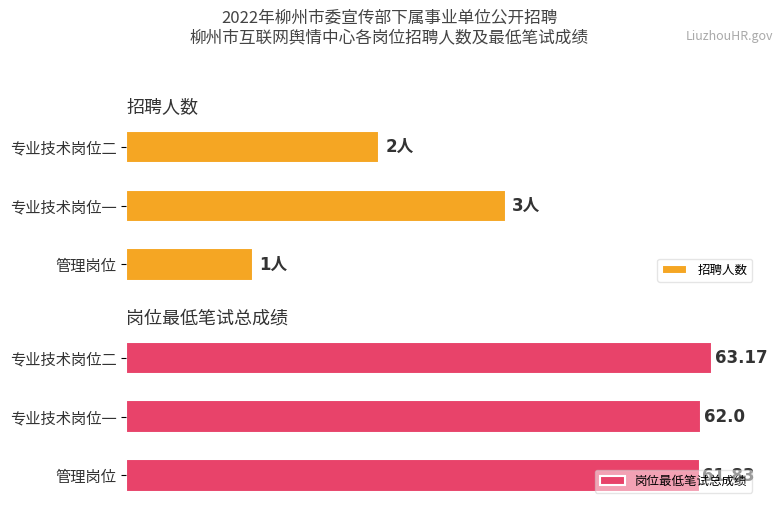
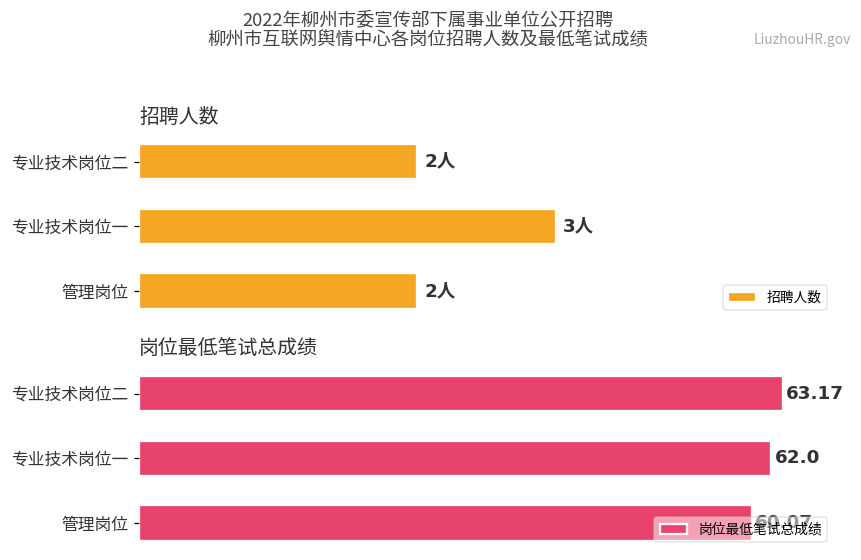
  {
    "招聘人数": {
      "专业技术岗位二": "2人",
      "专业技术岗位一": "3人",
-     "管理岗位": "1人"
+     "管理岗位": "2人"
    },
    "岗位最低笔试总成绩": {
      "专业技术岗位二": "63.17",
      "专业技术岗位一": "62.0",
-     "管理岗位": "61.83"
+     "管理岗位": "60.07"
    }
  }
